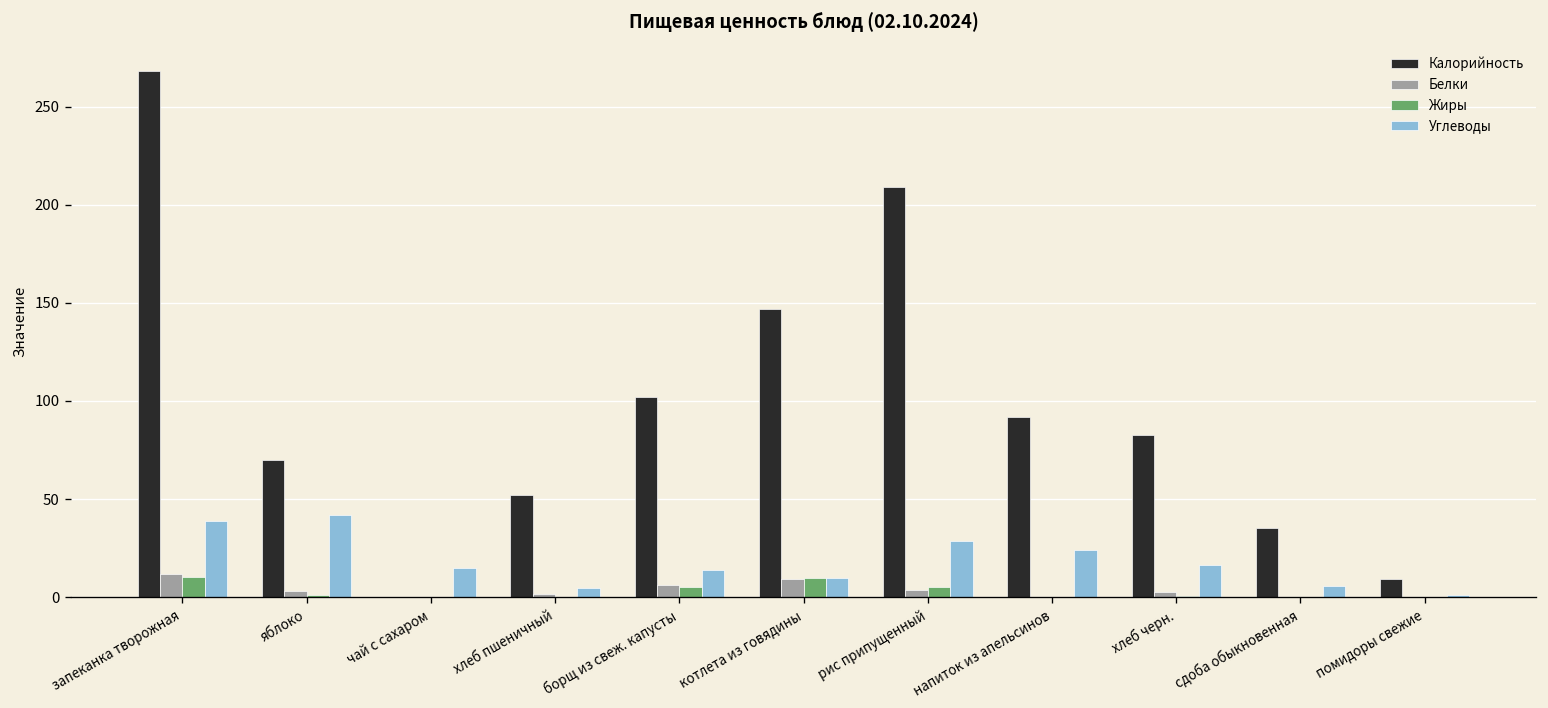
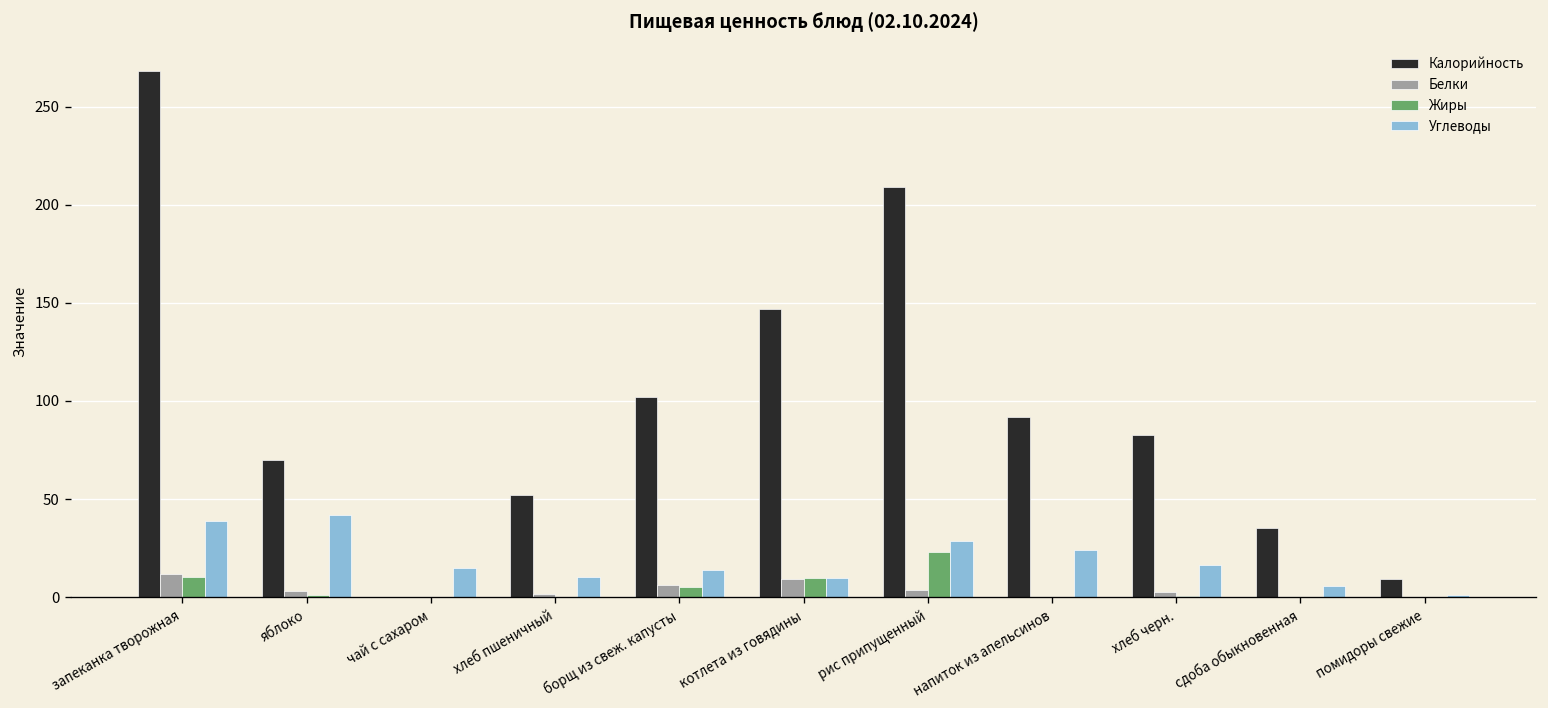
  {
    "Калорийность": {
      "запеканка творожная": 268,
      "яблоко": 70,
      "чай с сахаром": 0,
      "хлеб пшеничный": 52,
      "борщ из свеж. капусты": 102,
      "котлета из говядины": 147,
      "рис припущенный": 209,
      "напиток из апельсинов": 92,
      "хлеб черн.": 82,
      "сдоба обыкновенная": 35,
      "помидоры свежие": 9
    },
    "Белки": {
      "запеканка творожная": 12,
      "яблоко": 3,
      "хлеб пшеничный": 2,
      "борщ из свеж. капусты": 6,
      "котлета из говядины": 9,
      "рис припущенный": 4,
      "хлеб черн.": 2
    },
    "Жиры": {
      "запеканка творожная": 11,
      "чай с сахаром": 0,
      "борщ из свеж. капусты": 5,
      "котлета из говядины": 10,
-     "рис припущенный": 5,
+     "рис припущенный": 23,
      "напиток из апельсинов": 0,
      "помидоры свежие": 0
    },
    "Углеводы": {
      "запеканка творожная": 39,
      "яблоко": 42,
      "чай с сахаром": 15,
-     "хлеб пшеничный": 5,
+     "хлеб пшеничный": 10,
      "борщ из свеж. капусты": 14,
      "котлета из говядины": 10,
      "рис припущенный": 29,
      "напиток из апельсинов": 24,
      "хлеб черн.": 16,
      "сдоба обыкновенная": 6
    }
  }
